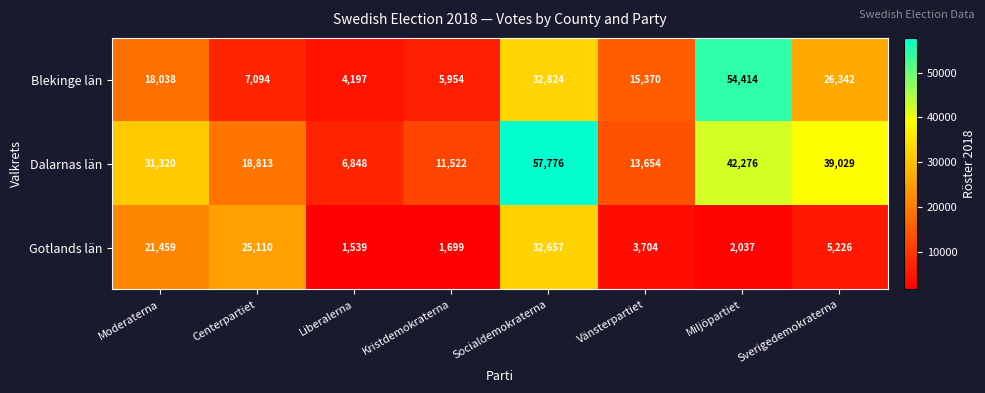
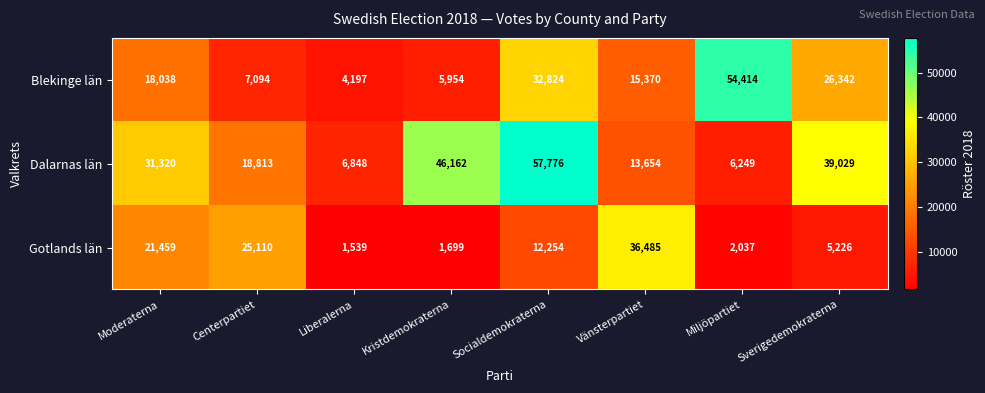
  {
    "Blekinge län": {
      "Moderaterna": "18,038",
      "Centerpartiet": "7,094",
      "Liberalerna": "4,197",
      "Kristdemokraterna": "5,954",
      "Socialdemokraterna": "32,824",
      "Vänsterpartiet": "15,370",
      "Miljöpartiet": "54,414",
      "Sverigedemokraterna": "26,342"
    },
    "Dalarnas län": {
      "Moderaterna": "31,320",
      "Centerpartiet": "18,813",
      "Liberalerna": "6,848",
-     "Kristdemokraterna": "11,522",
+     "Kristdemokraterna": "46,162",
      "Socialdemokraterna": "57,776",
      "Vänsterpartiet": "13,654",
-     "Miljöpartiet": "42,276",
+     "Miljöpartiet": "6,249",
      "Sverigedemokraterna": "39,029"
    },
    "Gotlands län": {
      "Moderaterna": "21,459",
      "Centerpartiet": "25,110",
      "Liberalerna": "1,539",
      "Kristdemokraterna": "1,699",
-     "Socialdemokraterna": "32,657",
-     "Vänsterpartiet": "3,704",
+     "Socialdemokraterna": "12,254",
+     "Vänsterpartiet": "36,485",
      "Miljöpartiet": "2,037",
      "Sverigedemokraterna": "5,226"
    }
  }
